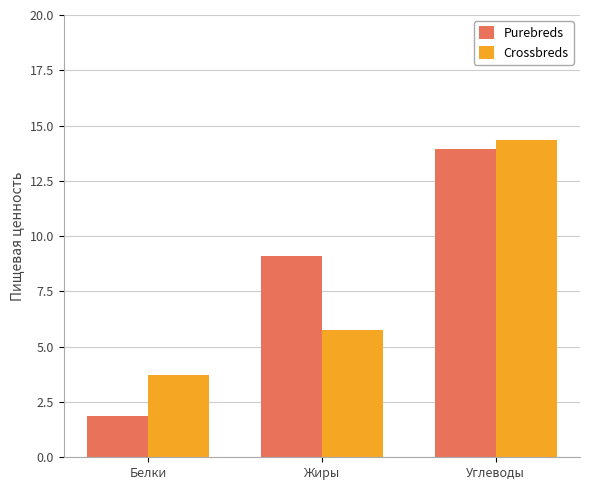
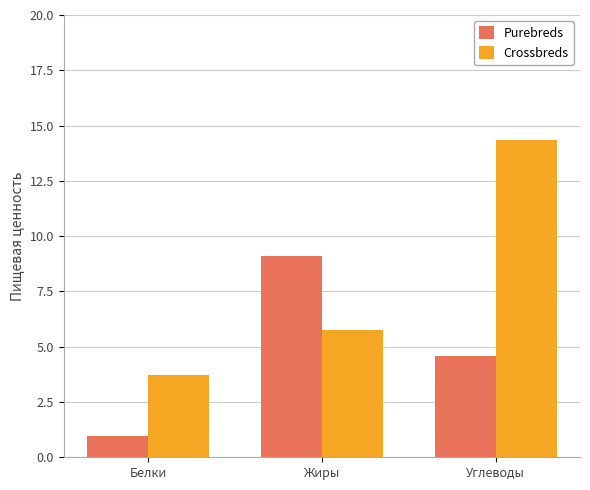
  {
    "Purebreds": {
-     "Белки": 1.9,
+     "Белки": 1.0,
      "Жиры": 9.1,
-     "Углеводы": 14.0
+     "Углеводы": 4.6
    },
    "Crossbreds": {
      "Белки": 3.7,
      "Жиры": 5.8,
      "Углеводы": 14.4
    }
  }
